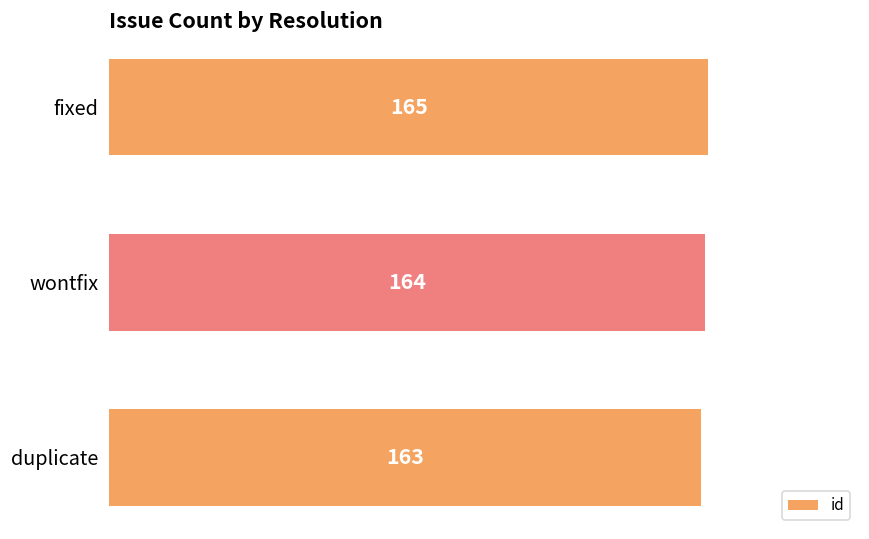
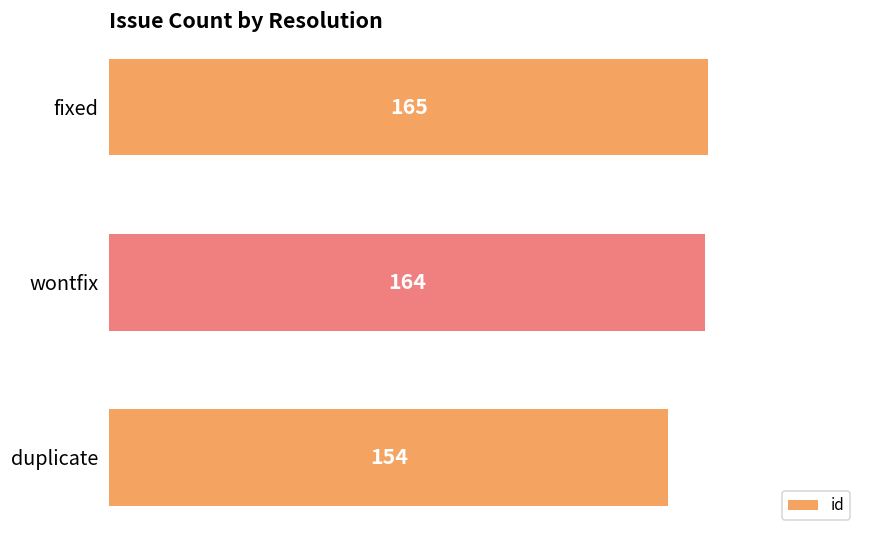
  {
    "fixed": 165,
    "wontfix": 164,
-   "duplicate": 163
+   "duplicate": 154
  }
